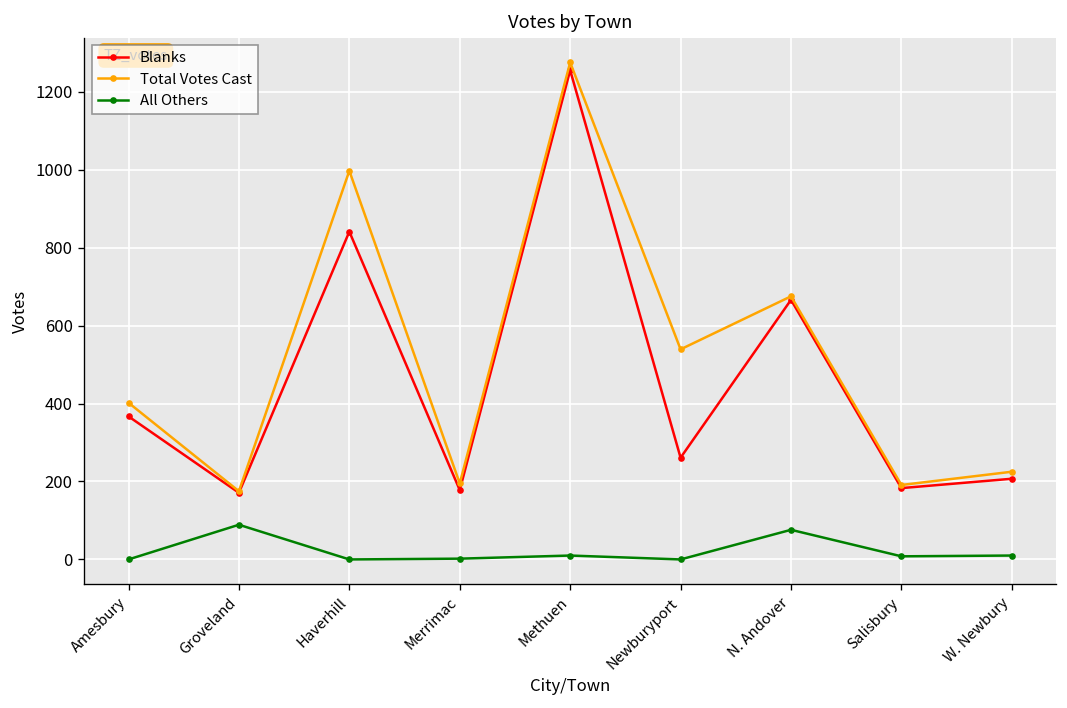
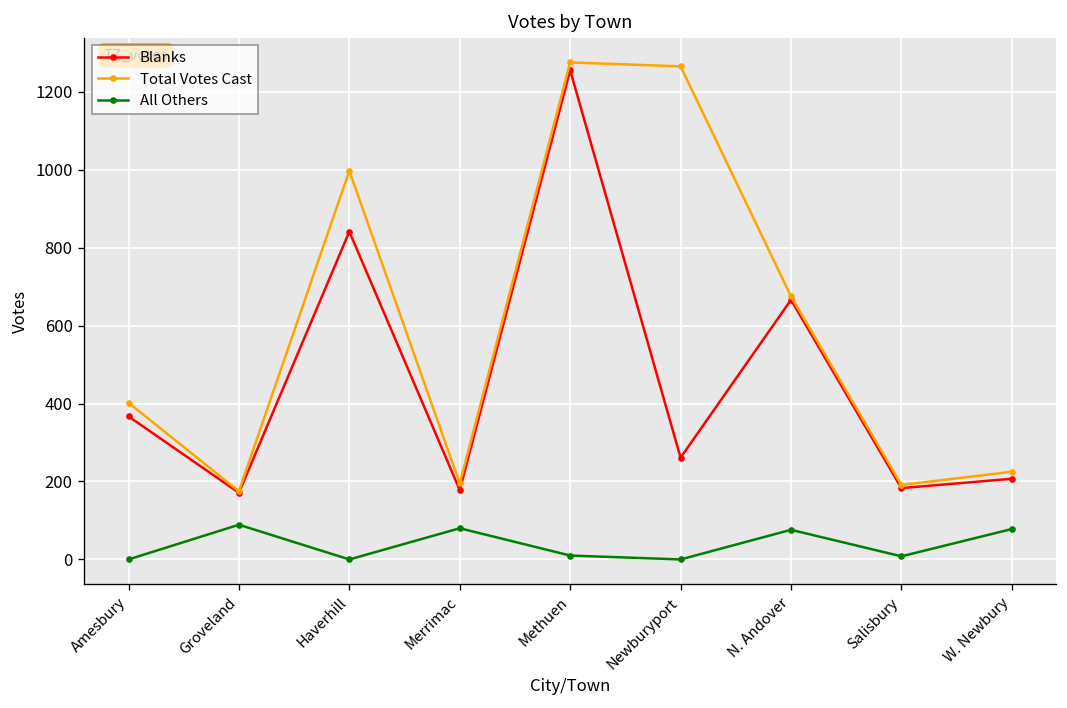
  {
    "Blanks": {
      "Amesbury": 370,
      "Haverhill": 840,
      "Merrimac": 180,
      "Methuen": 1260,
      "Newburyport": 260,
      "N. Andover": 670,
      "Salisbury": 180,
      "W. Newbury": 210
    },
    "Total Votes Cast": {
      "Amesbury": 400,
      "Haverhill": 1000,
      "Merrimac": 200,
      "Methuen": 1280,
-     "Newburyport": 540,
+     "Newburyport": 1270,
      "N. Andover": 680,
      "Salisbury": 190,
      "W. Newbury": 230
    },
    "All Others": {
      "Amesbury": 0,
      "Groveland": 90,
      "Haverhill": 0,
-     "Merrimac": 0,
+     "Merrimac": 80,
      "Methuen": 10,
      "Newburyport": 0,
      "N. Andover": 80,
      "Salisbury": 10,
-     "W. Newbury": 10
+     "W. Newbury": 80
    }
  }
